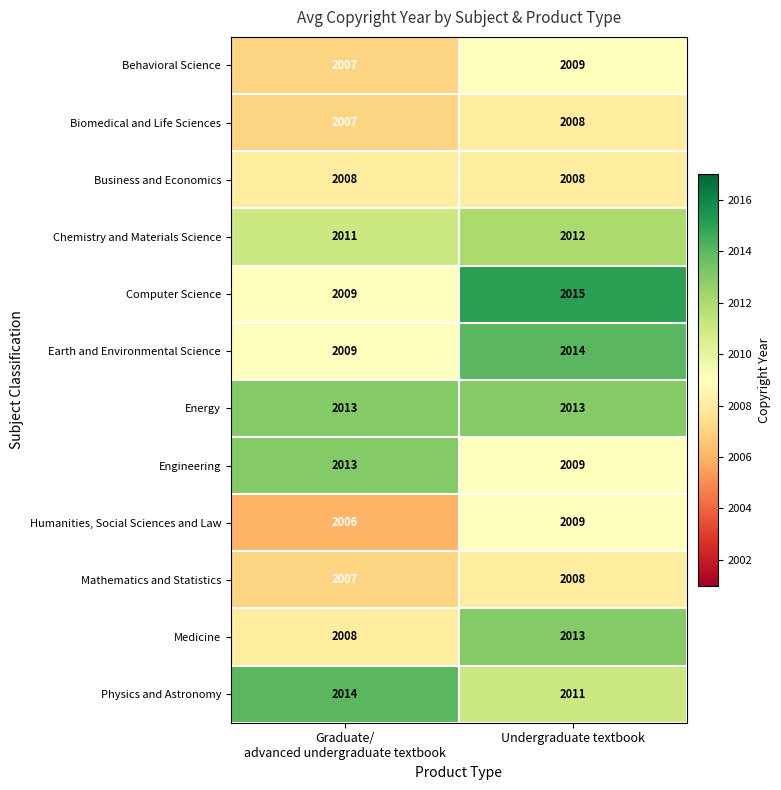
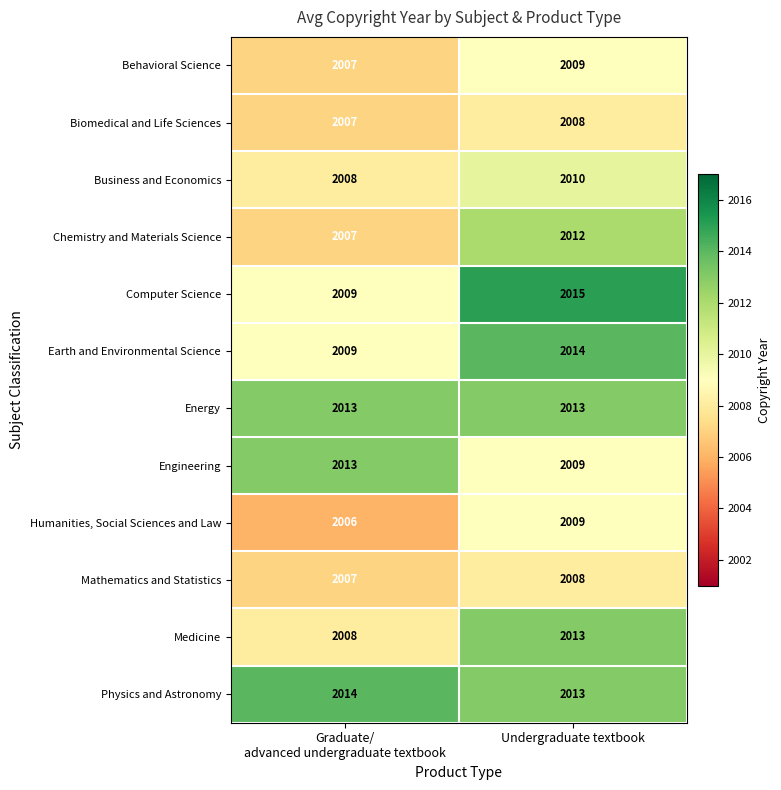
  {
    "Behavioral Science": {
      "Graduate/ advanced undergraduate textbook": 2007,
      "Undergraduate textbook": 2009
    },
    "Biomedical and Life Sciences": {
      "Graduate/ advanced undergraduate textbook": 2007,
      "Undergraduate textbook": 2008
    },
    "Business and Economics": {
      "Graduate/ advanced undergraduate textbook": 2008,
-     "Undergraduate textbook": 2008
+     "Undergraduate textbook": 2010
    },
    "Chemistry and Materials Science": {
-     "Graduate/ advanced undergraduate textbook": 2011,
+     "Graduate/ advanced undergraduate textbook": 2007,
      "Undergraduate textbook": 2012
    },
    "Computer Science": {
      "Graduate/ advanced undergraduate textbook": 2009,
      "Undergraduate textbook": 2015
    },
    "Earth and Environmental Science": {
      "Graduate/ advanced undergraduate textbook": 2009,
      "Undergraduate textbook": 2014
    },
    "Energy": {
      "Graduate/ advanced undergraduate textbook": 2013,
      "Undergraduate textbook": 2013
    },
    "Engineering": {
      "Graduate/ advanced undergraduate textbook": 2013,
      "Undergraduate textbook": 2009
    },
    "Humanities, Social Sciences and Law": {
      "Graduate/ advanced undergraduate textbook": 2006,
      "Undergraduate textbook": 2009
    },
    "Mathematics and Statistics": {
      "Graduate/ advanced undergraduate textbook": 2007,
      "Undergraduate textbook": 2008
    },
    "Medicine": {
      "Graduate/ advanced undergraduate textbook": 2008,
      "Undergraduate textbook": 2013
    },
    "Physics and Astronomy": {
      "Graduate/ advanced undergraduate textbook": 2014,
-     "Undergraduate textbook": 2011
+     "Undergraduate textbook": 2013
    }
  }
